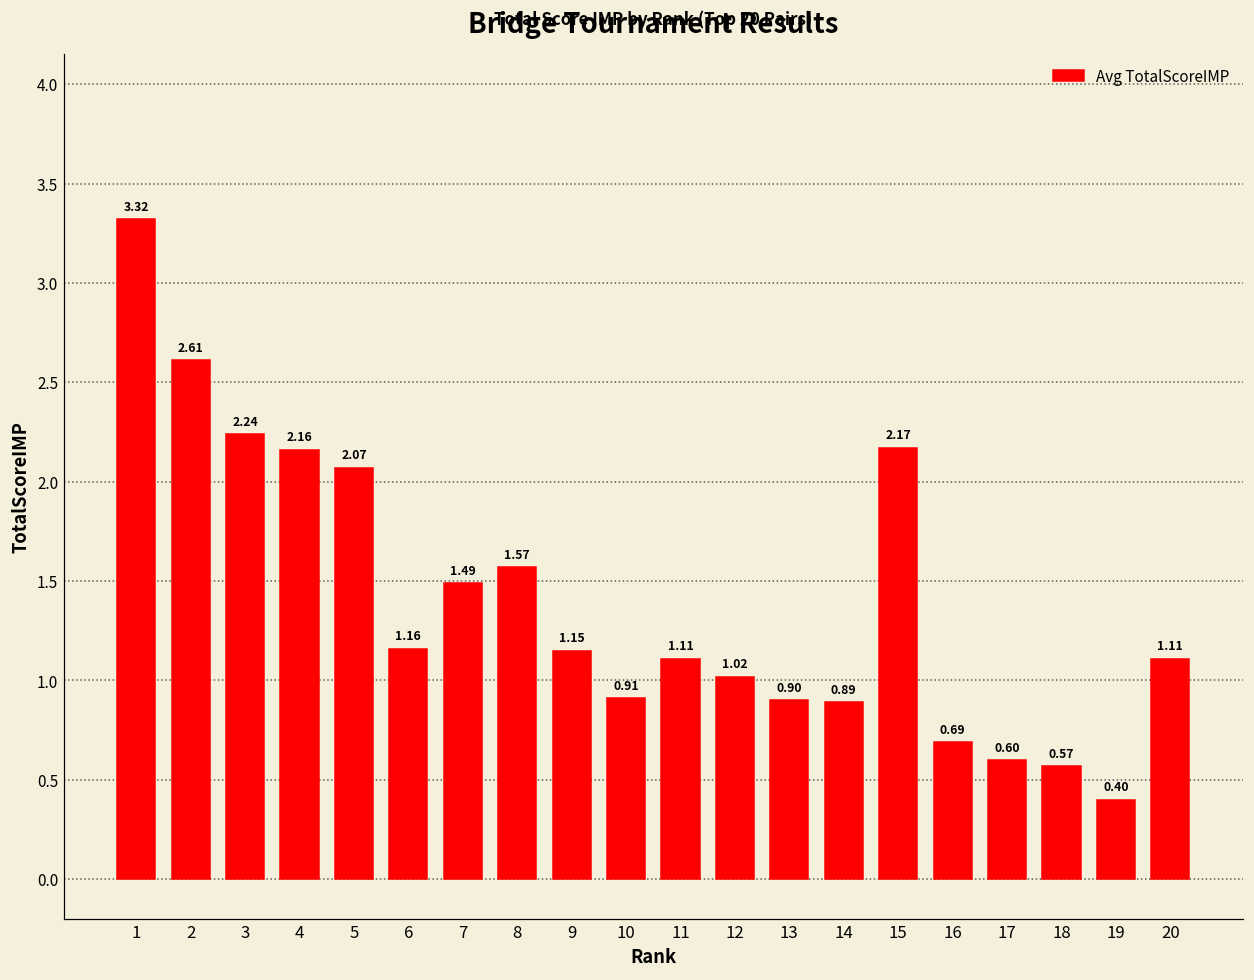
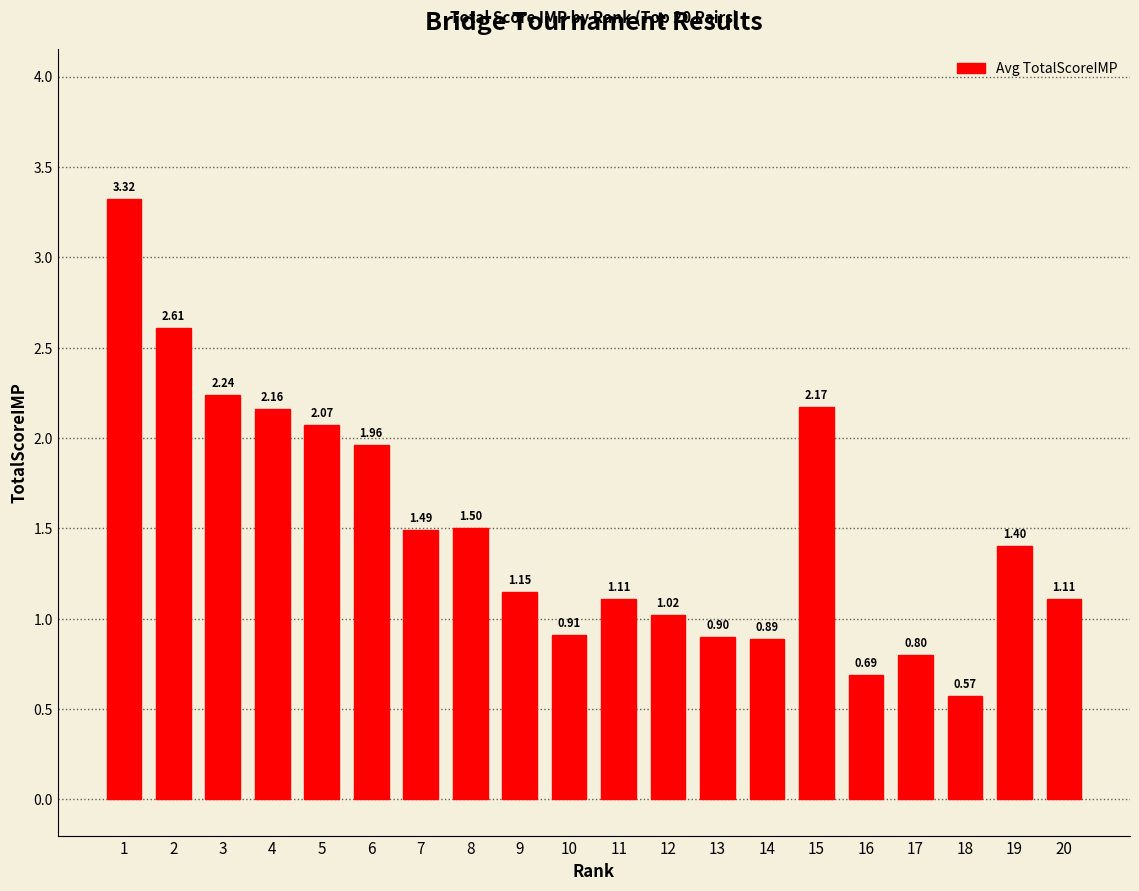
  {
    "1": 3.32,
    "2": 2.61,
    "3": 2.24,
    "4": 2.16,
    "5": 2.07,
-   "6": 1.16,
+   "6": 1.96,
    "7": 1.49,
-   "8": 1.57,
+   "8": 1.50,
    "9": 1.15,
    "10": 0.91,
    "11": 1.11,
    "12": 1.02,
    "13": 0.90,
    "14": 0.89,
    "15": 2.17,
    "16": 0.69,
-   "17": 0.60,
+   "17": 0.80,
    "18": 0.57,
-   "19": 0.40,
+   "19": 1.40,
    "20": 1.11
  }
